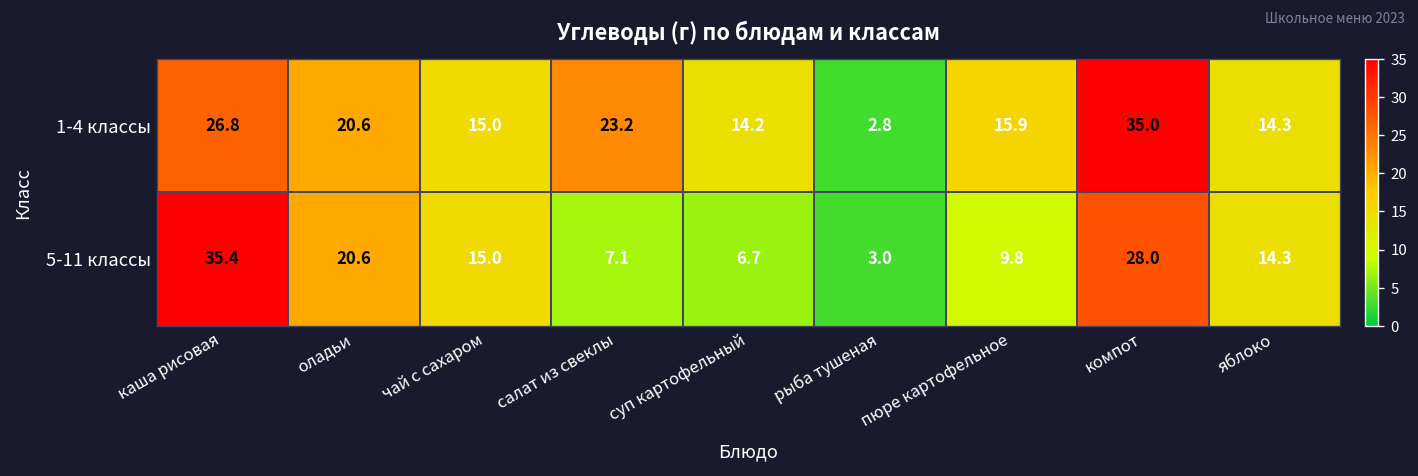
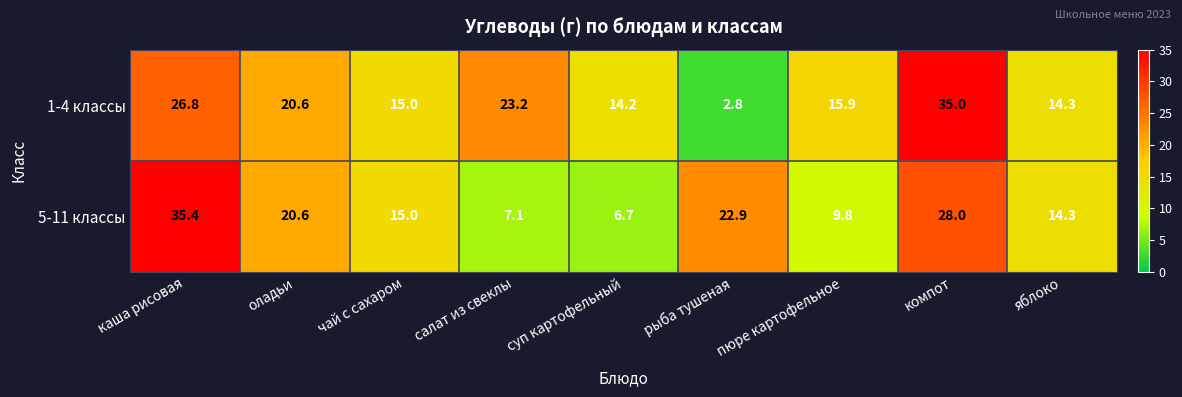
  {
    "1-4 классы": {
      "каша рисовая": 26.8,
      "оладьи": 20.6,
      "чай с сахаром": 15.0,
      "салат из свеклы": 23.2,
      "суп картофельный": 14.2,
      "рыба тушеная": 2.8,
      "пюре картофельное": 15.9,
      "компот": 35.0,
      "яблоко": 14.3
    },
    "5-11 классы": {
      "каша рисовая": 35.4,
      "оладьи": 20.6,
      "чай с сахаром": 15.0,
      "салат из свеклы": 7.1,
      "суп картофельный": 6.7,
-     "рыба тушеная": 3.0,
+     "рыба тушеная": 22.9,
      "пюре картофельное": 9.8,
      "компот": 28.0,
      "яблоко": 14.3
    }
  }
